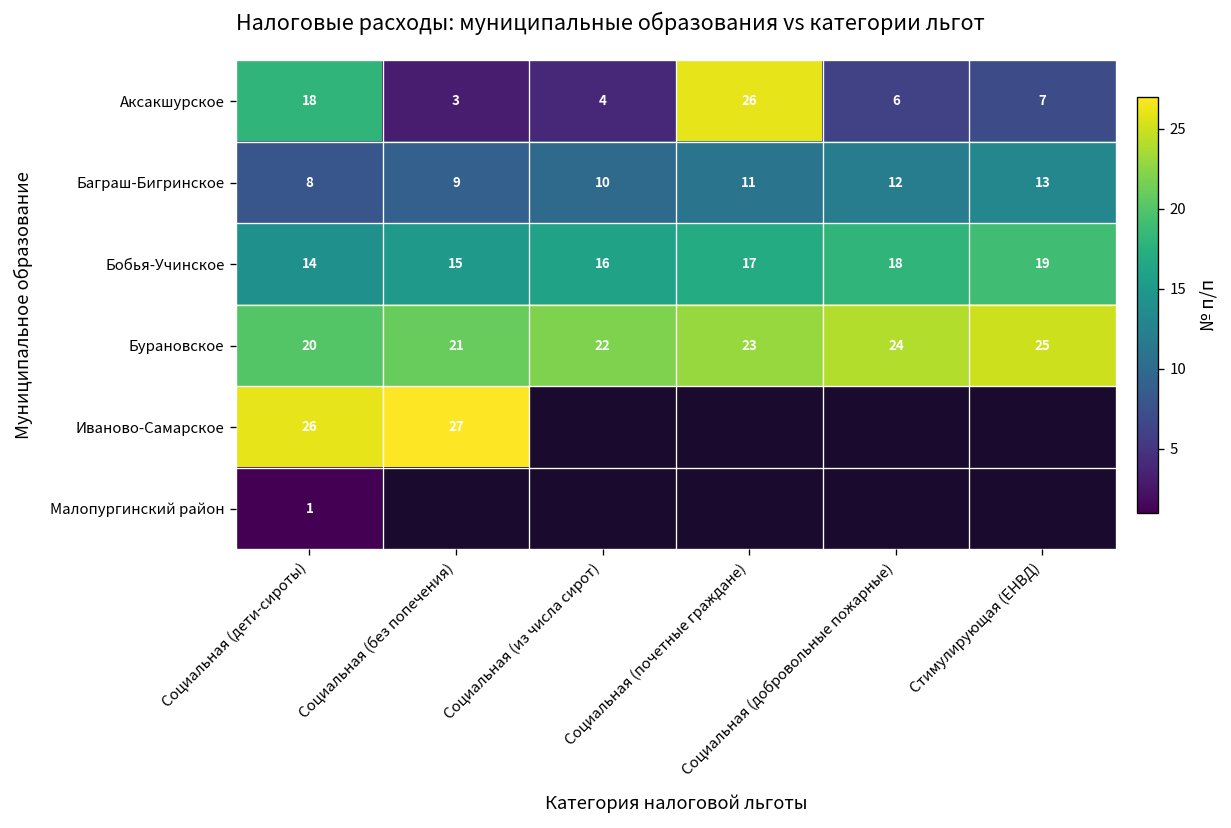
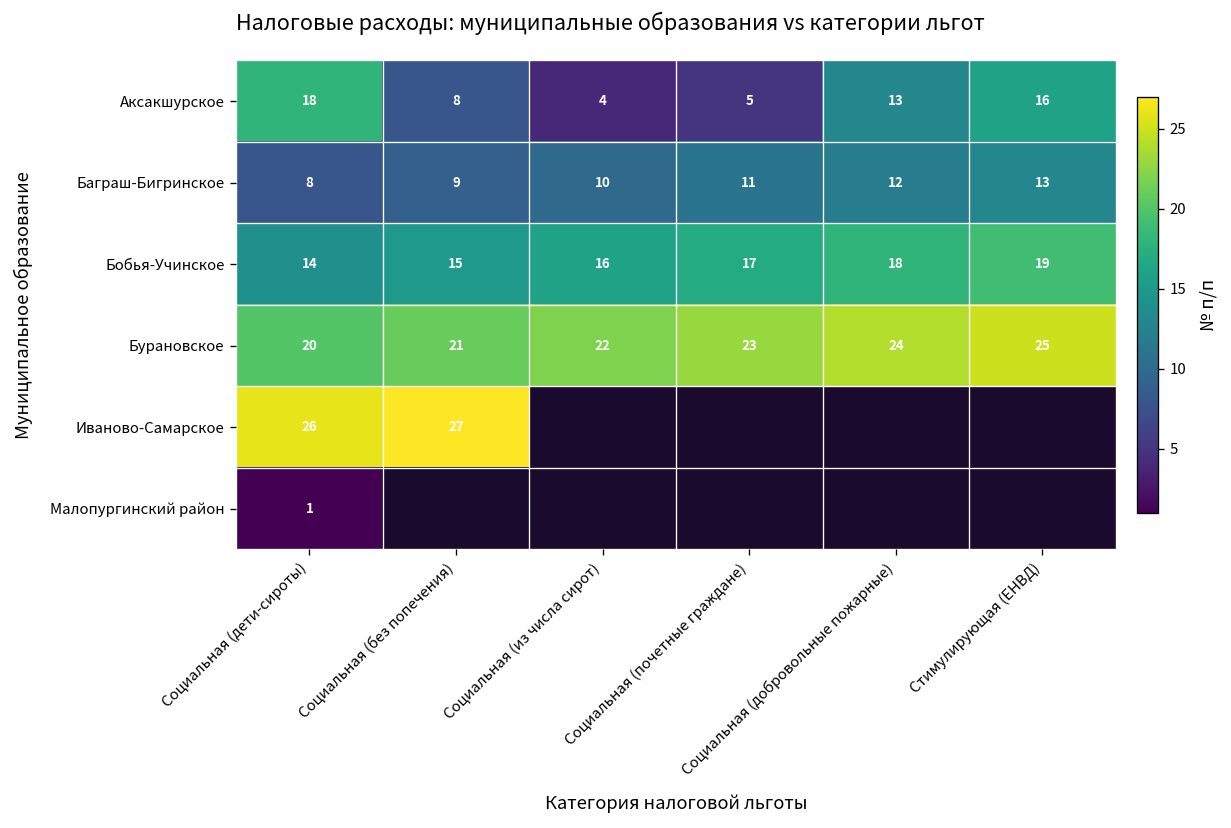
  {
    "Аксакшурское": {
      "Социальная (дети-сироты)": 18,
-     "Социальная (без попечения)": 3,
+     "Социальная (без попечения)": 8,
      "Социальная (из числа сирот)": 4,
-     "Социальная (почетные граждане)": 26,
-     "Социальная (добровольные пожарные)": 6,
-     "Стимулирующая (ЕНВД)": 7
+     "Социальная (почетные граждане)": 5,
+     "Социальная (добровольные пожарные)": 13,
+     "Стимулирующая (ЕНВД)": 16
    },
    "Баграш-Бигринское": {
      "Социальная (дети-сироты)": 8,
      "Социальная (без попечения)": 9,
      "Социальная (из числа сирот)": 10,
      "Социальная (почетные граждане)": 11,
      "Социальная (добровольные пожарные)": 12,
      "Стимулирующая (ЕНВД)": 13
    },
    "Бобья-Учинское": {
      "Социальная (дети-сироты)": 14,
      "Социальная (без попечения)": 15,
      "Социальная (из числа сирот)": 16,
      "Социальная (почетные граждане)": 17,
      "Социальная (добровольные пожарные)": 18,
      "Стимулирующая (ЕНВД)": 19
    },
    "Бурановское": {
      "Социальная (дети-сироты)": 20,
      "Социальная (без попечения)": 21,
      "Социальная (из числа сирот)": 22,
      "Социальная (почетные граждане)": 23,
      "Социальная (добровольные пожарные)": 24,
      "Стимулирующая (ЕНВД)": 25
    },
    "Иваново-Самарское": {
      "Социальная (дети-сироты)": 26,
      "Социальная (без попечения)": 27
    },
    "Малопургинский район": {
      "Социальная (дети-сироты)": 1
    }
  }
